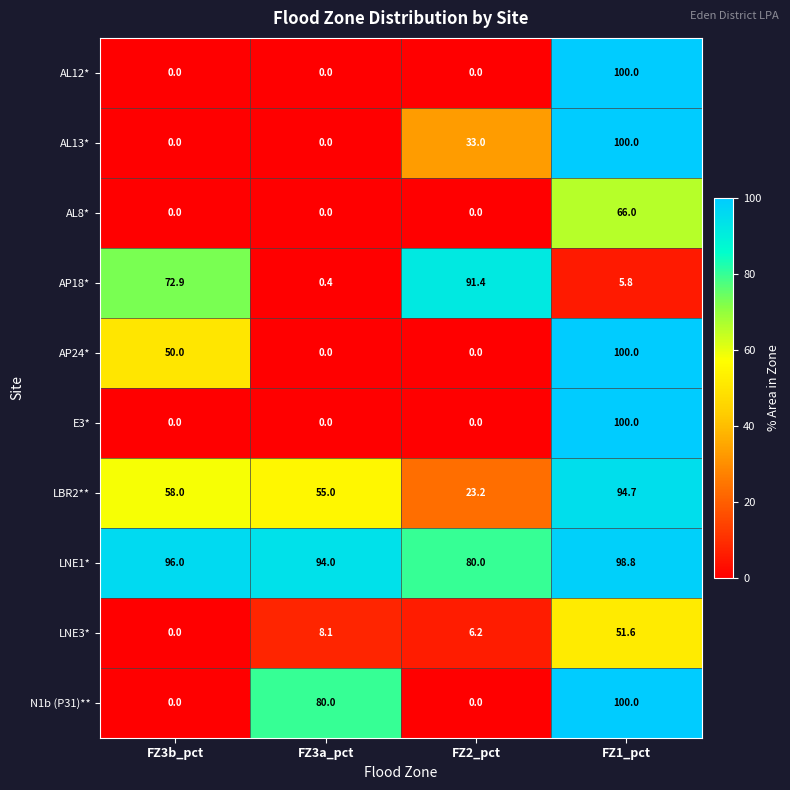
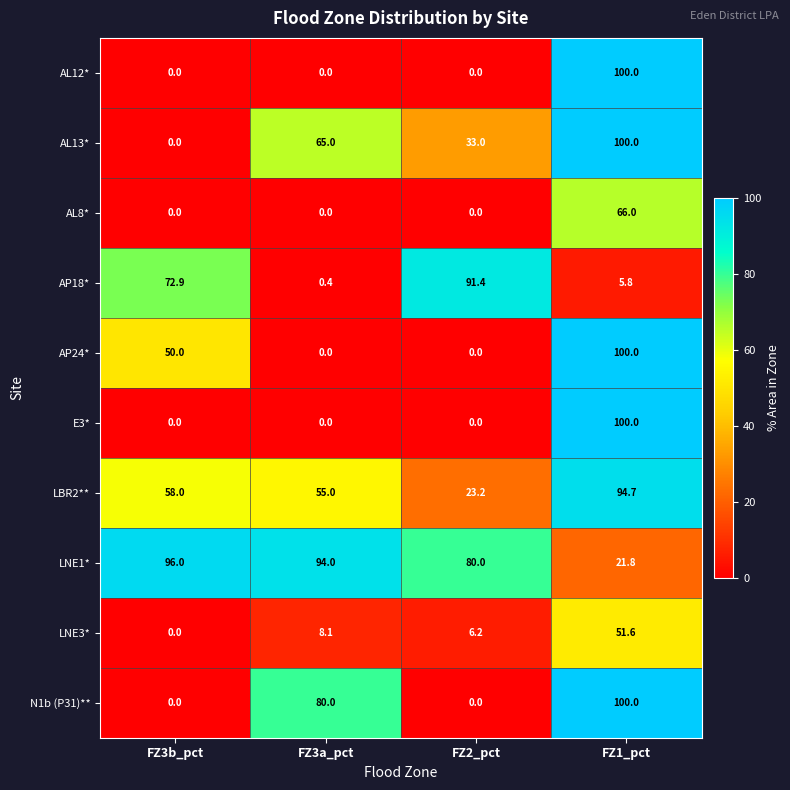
  {
    "AL12*": {
      "FZ3b_pct": 0.0,
      "FZ3a_pct": 0.0,
      "FZ2_pct": 0.0,
      "FZ1_pct": 100.0
    },
    "AL13*": {
      "FZ3b_pct": 0.0,
-     "FZ3a_pct": 0.0,
+     "FZ3a_pct": 65.0,
      "FZ2_pct": 33.0,
      "FZ1_pct": 100.0
    },
    "AL8*": {
      "FZ3b_pct": 0.0,
      "FZ3a_pct": 0.0,
      "FZ2_pct": 0.0,
      "FZ1_pct": 66.0
    },
    "AP18*": {
      "FZ3b_pct": 72.9,
      "FZ3a_pct": 0.4,
      "FZ2_pct": 91.4,
      "FZ1_pct": 5.8
    },
    "AP24*": {
      "FZ3b_pct": 50.0,
      "FZ3a_pct": 0.0,
      "FZ2_pct": 0.0,
      "FZ1_pct": 100.0
    },
    "E3*": {
      "FZ3b_pct": 0.0,
      "FZ3a_pct": 0.0,
      "FZ2_pct": 0.0,
      "FZ1_pct": 100.0
    },
    "LBR2**": {
      "FZ3b_pct": 58.0,
      "FZ3a_pct": 55.0,
      "FZ2_pct": 23.2,
      "FZ1_pct": 94.7
    },
    "LNE1*": {
      "FZ3b_pct": 96.0,
      "FZ3a_pct": 94.0,
      "FZ2_pct": 80.0,
-     "FZ1_pct": 98.8
+     "FZ1_pct": 21.8
    },
    "LNE3*": {
      "FZ3b_pct": 0.0,
      "FZ3a_pct": 8.1,
      "FZ2_pct": 6.2,
      "FZ1_pct": 51.6
    },
    "N1b (P31)**": {
      "FZ3b_pct": 0.0,
      "FZ3a_pct": 80.0,
      "FZ2_pct": 0.0,
      "FZ1_pct": 100.0
    }
  }
